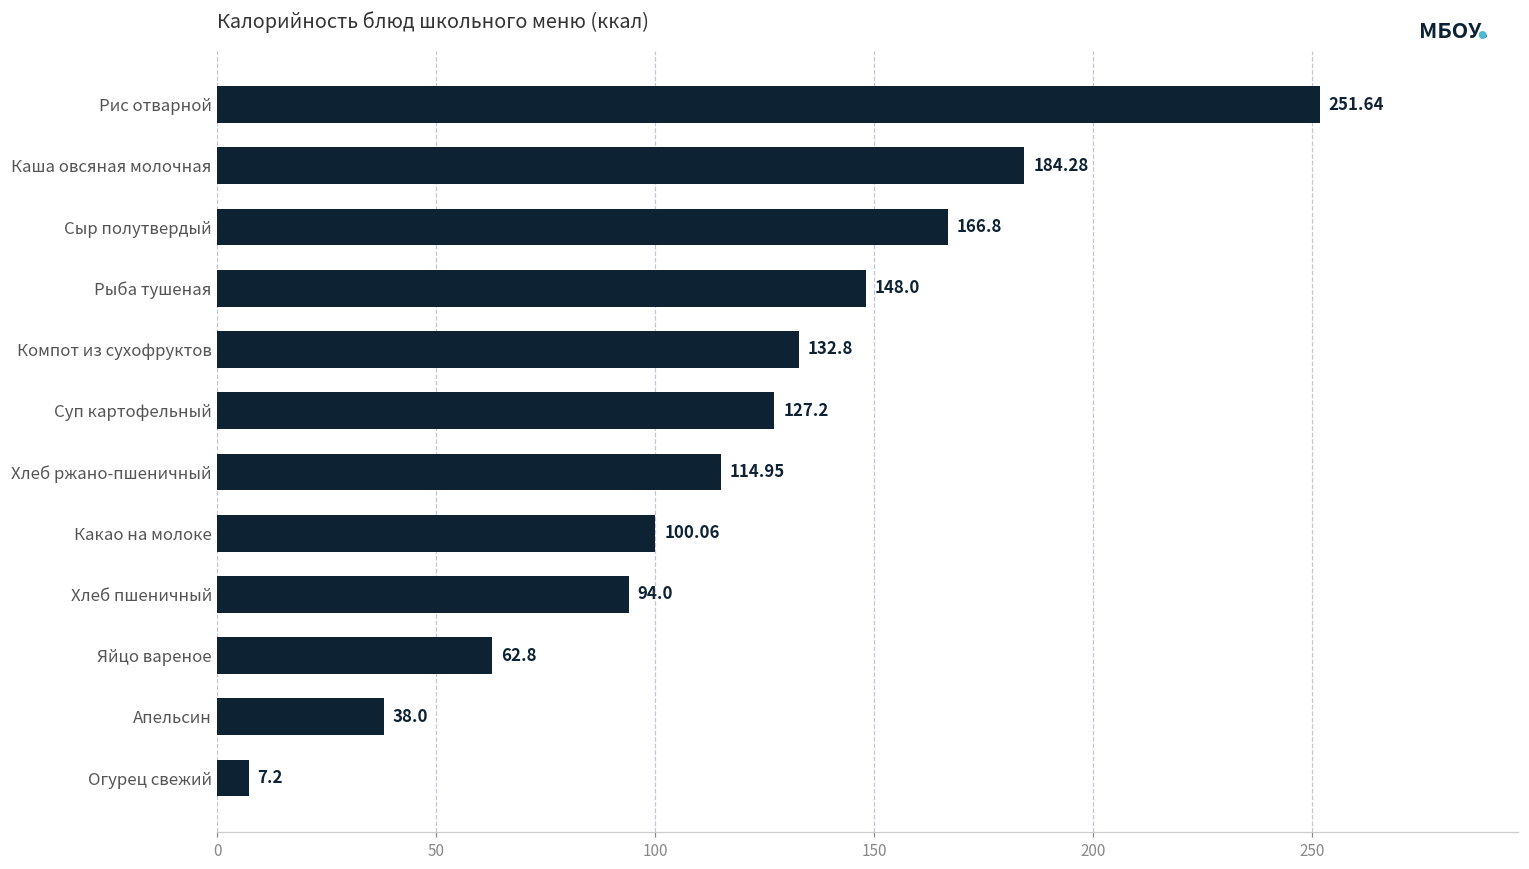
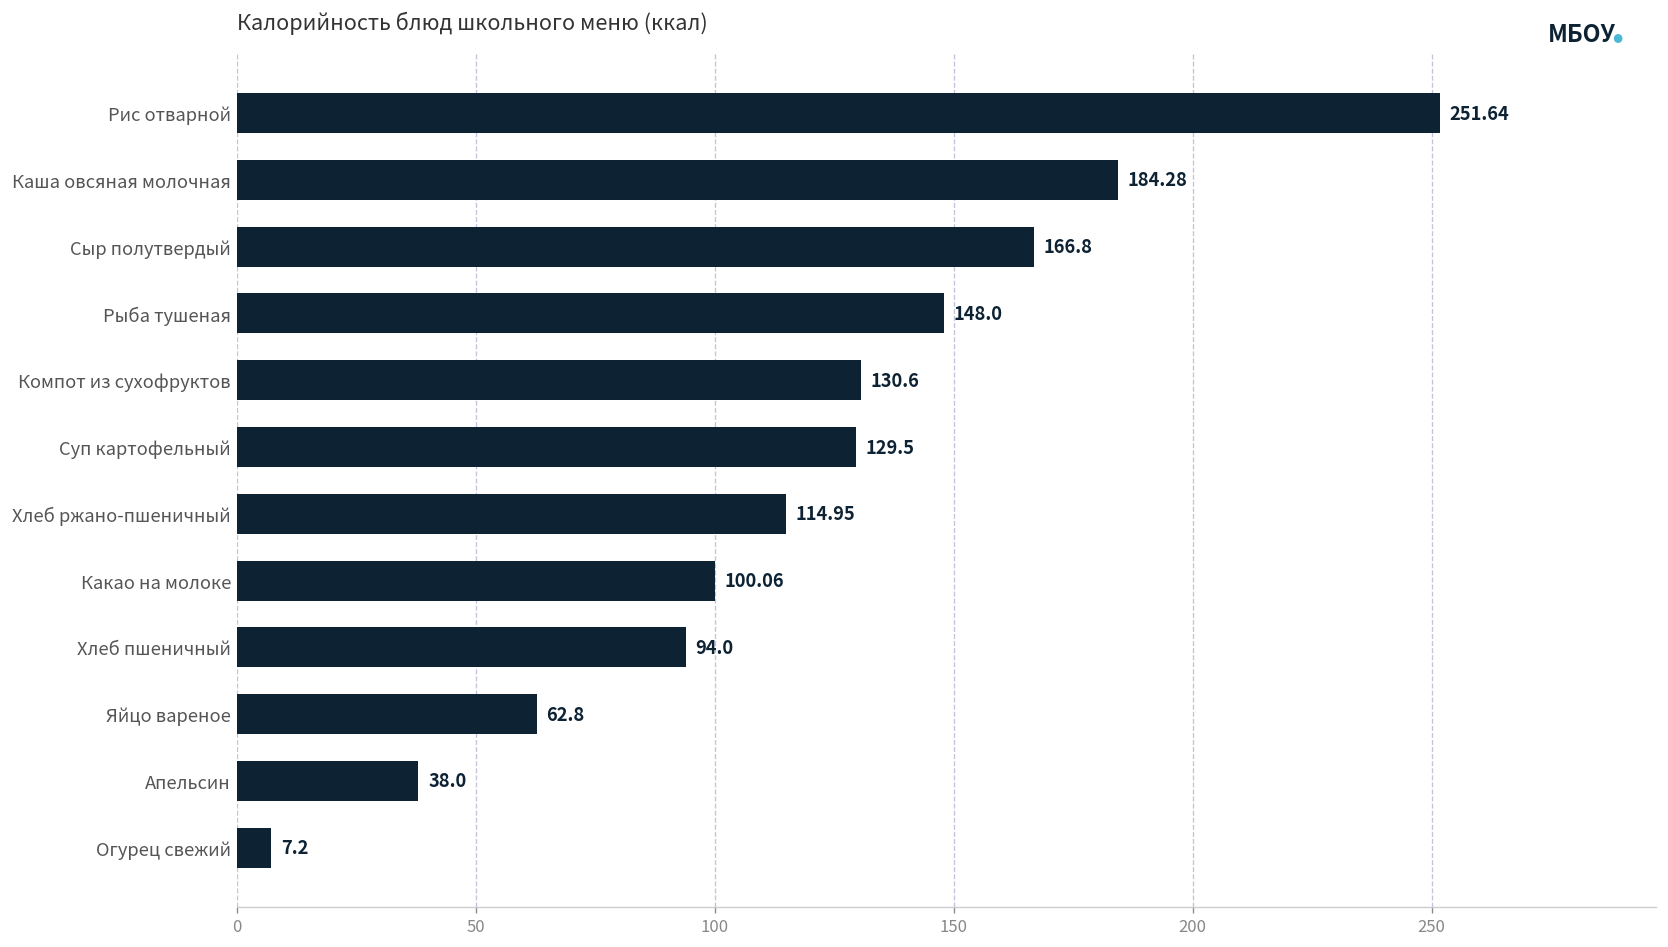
  {
    "Рис отварной": 251.64,
    "Каша овсяная молочная": 184.28,
    "Сыр полутвердый": 166.8,
    "Рыба тушеная": 148.0,
-   "Компот из сухофруктов": 132.8,
-   "Суп картофельный": 127.2,
+   "Компот из сухофруктов": 130.6,
+   "Суп картофельный": 129.5,
    "Хлеб ржано-пшеничный": 114.95,
    "Какао на молоке": 100.06,
    "Хлеб пшеничный": 94.0,
    "Яйцо вареное": 62.8,
    "Апельсин": 38.0,
    "Огурец свежий": 7.2
  }
